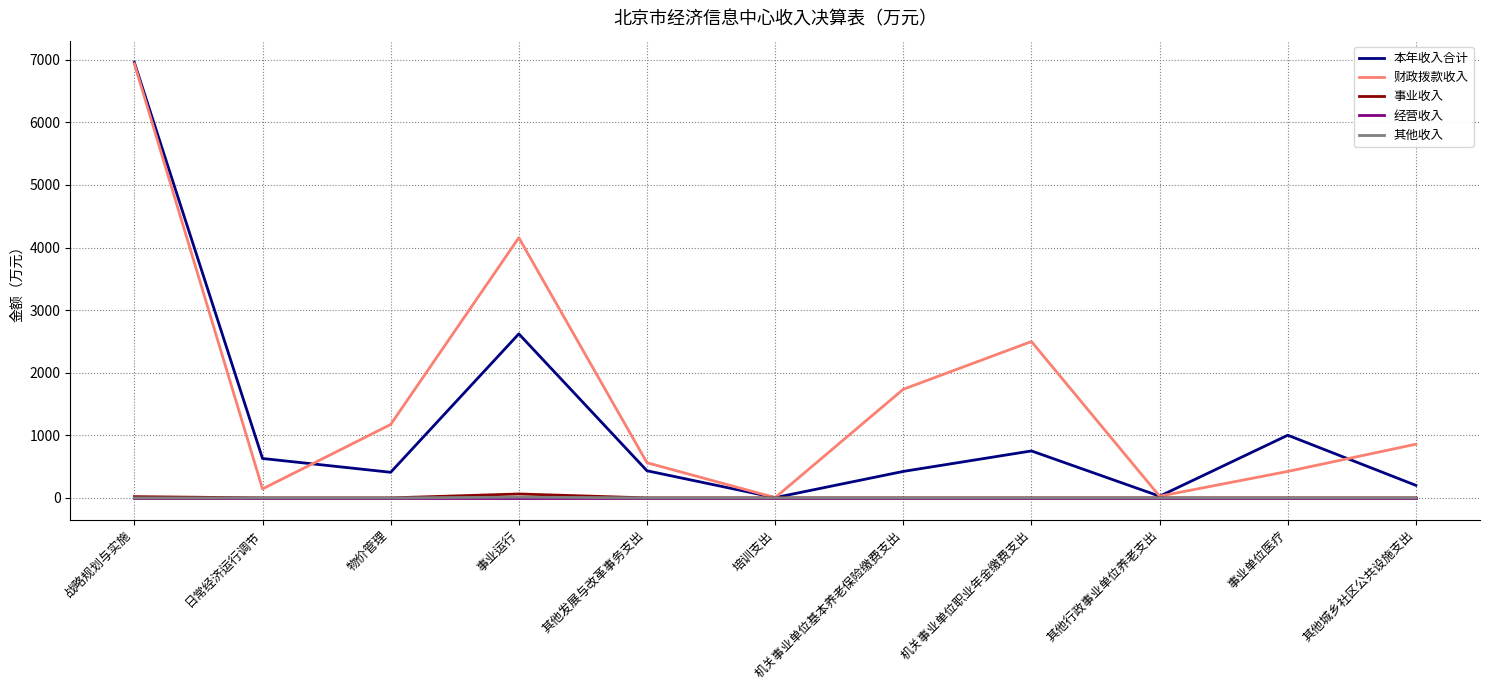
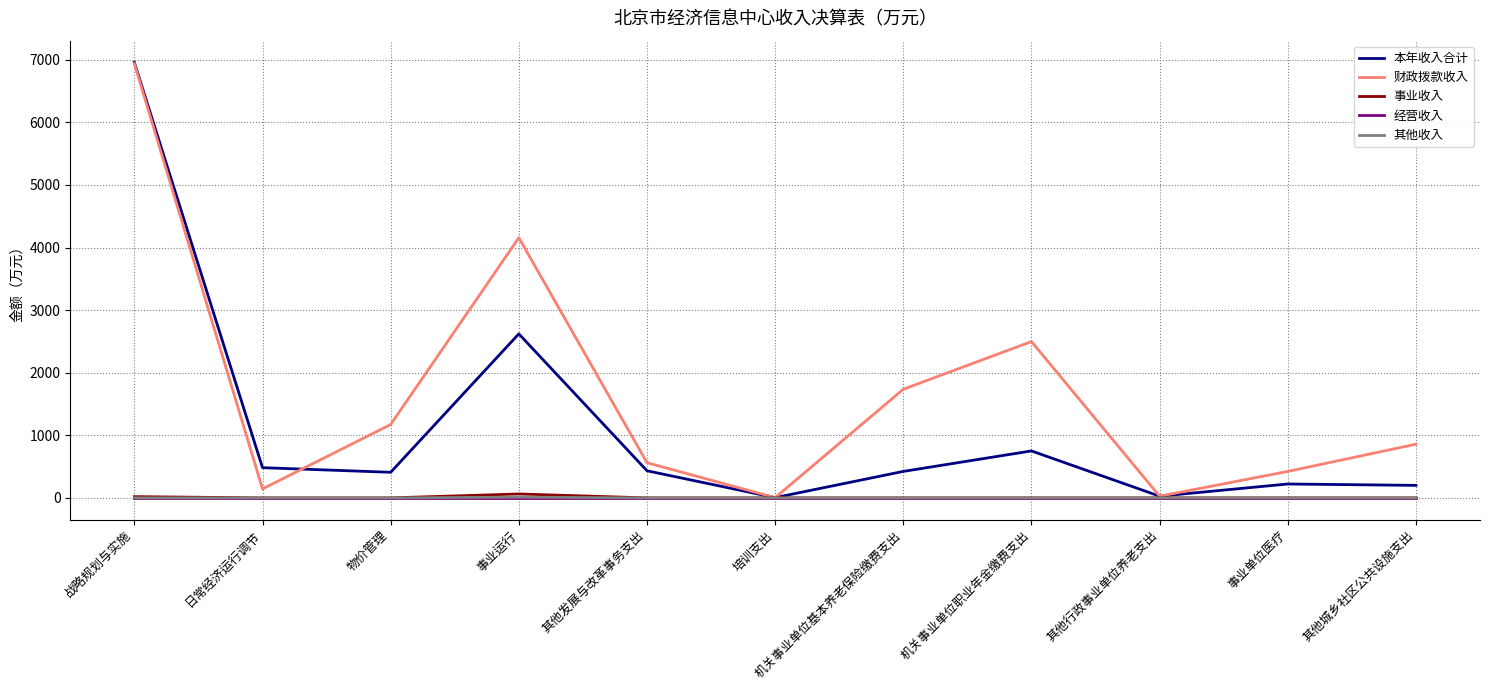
  {
    "本年收入合计": {
-     "日常经济运行调节": 600,
+     "日常经济运行调节": 500,
      "物价管理": 400,
      "事业运行": 2600,
      "其他发展与改革事务支出": 400,
      "机关事业单位基本养老保险缴费支出": 400,
      "机关事业单位职业年金缴费支出": 800,
-     "事业单位医疗": 1000,
+     "事业单位医疗": 200,
      "其他城乡社区公共设施支出": 200
    },
    "财政拨款收入": {
      "日常经济运行调节": 100,
      "物价管理": 1200,
      "事业运行": 4200,
      "其他发展与改革事务支出": 600,
      "机关事业单位基本养老保险缴费支出": 1700,
      "机关事业单位职业年金缴费支出": 2500,
      "事业单位医疗": 400,
      "其他城乡社区公共设施支出": 900
    },
    "事业收入": {
      "事业运行": 100
    }
  }
